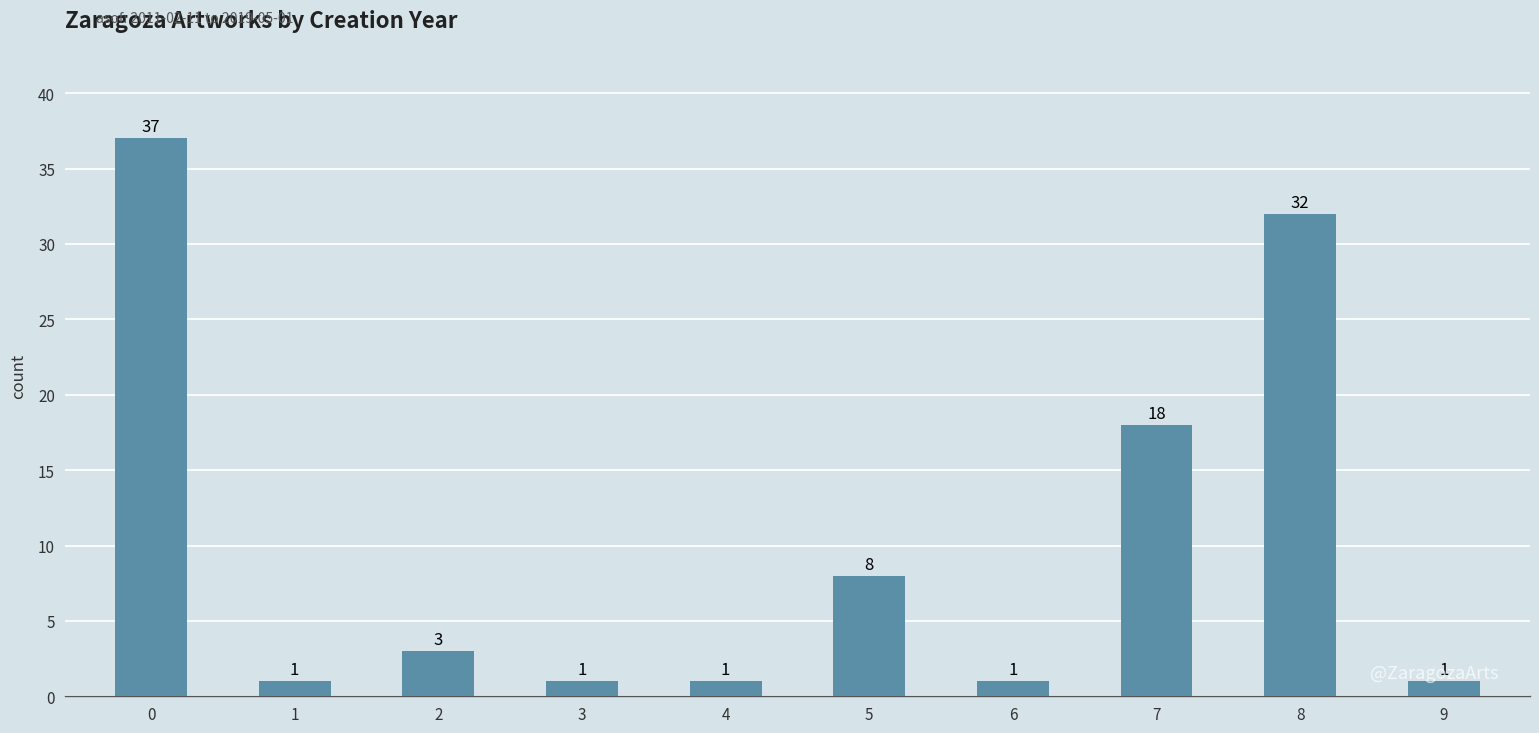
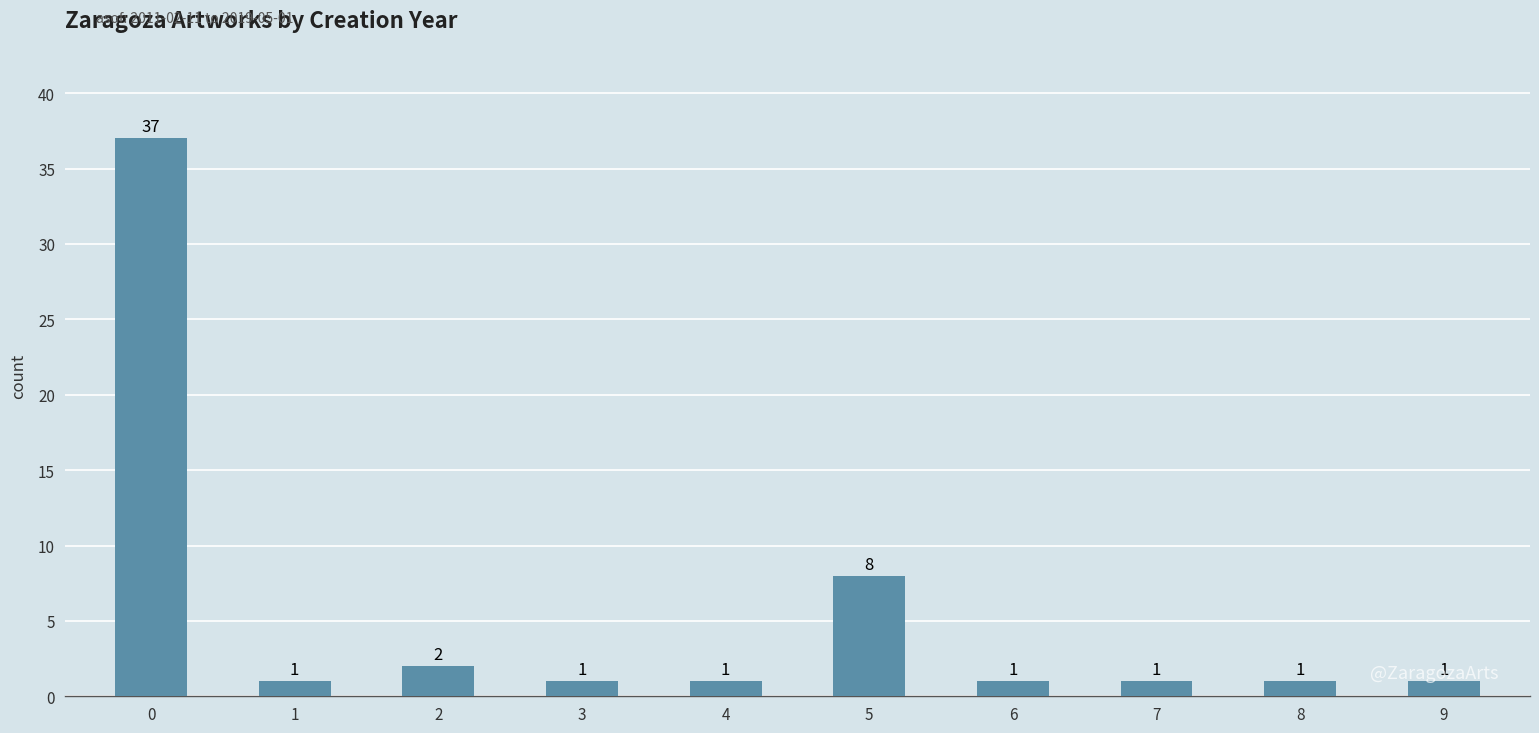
  {
    "0": 37,
    "1": 1,
-   "2": 3,
+   "2": 2,
    "3": 1,
    "4": 1,
    "5": 8,
    "6": 1,
-   "7": 18,
-   "8": 32,
+   "7": 1,
+   "8": 1,
    "9": 1
  }
